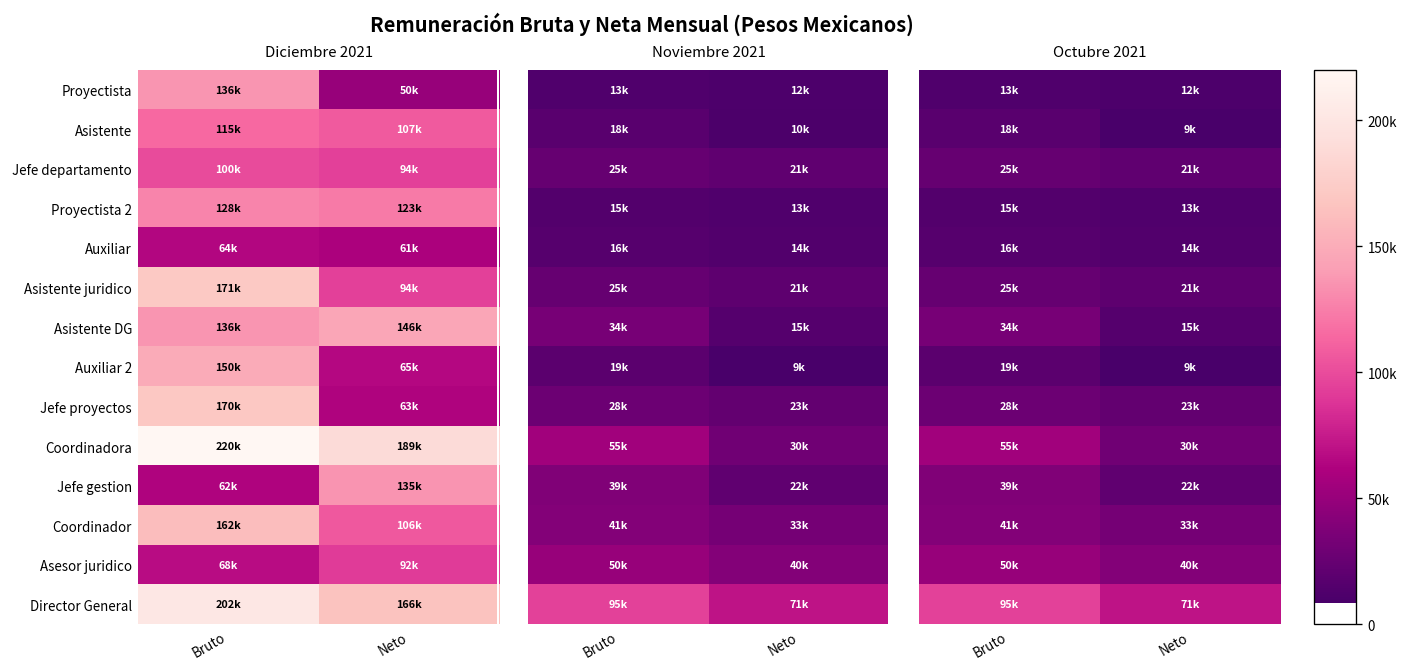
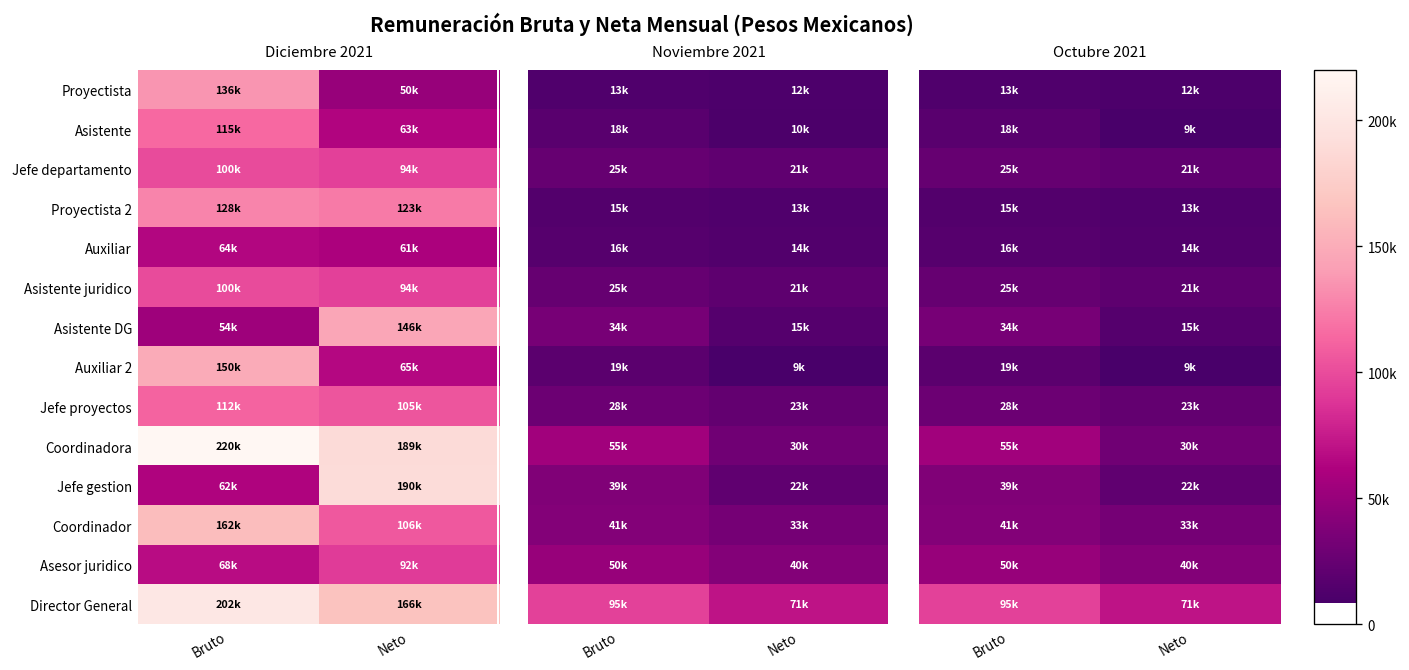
  {
    "Diciembre 2021": {
      "Proyectista": {
        "Bruto": "136k",
        "Neto": "50k"
      },
      "Asistente": {
        "Bruto": "115k",
-       "Neto": "107k"
+       "Neto": "63k"
      },
      "Jefe departamento": {
        "Bruto": "100k",
        "Neto": "94k"
      },
      "Proyectista 2": {
        "Bruto": "128k",
        "Neto": "123k"
      },
      "Auxiliar": {
        "Bruto": "64k",
        "Neto": "61k"
      },
      "Asistente juridico": {
-       "Bruto": "171k",
+       "Bruto": "100k",
        "Neto": "94k"
      },
      "Asistente DG": {
-       "Bruto": "136k",
+       "Bruto": "54k",
        "Neto": "146k"
      },
      "Auxiliar 2": {
        "Bruto": "150k",
        "Neto": "65k"
      },
      "Jefe proyectos": {
-       "Bruto": "170k",
-       "Neto": "63k"
+       "Bruto": "112k",
+       "Neto": "105k"
      },
      "Coordinadora": {
        "Bruto": "220k",
        "Neto": "189k"
      },
      "Jefe gestion": {
        "Bruto": "62k",
-       "Neto": "135k"
+       "Neto": "190k"
      },
      "Coordinador": {
        "Bruto": "162k",
        "Neto": "106k"
      },
      "Asesor juridico": {
        "Bruto": "68k",
        "Neto": "92k"
      },
      "Director General": {
        "Bruto": "202k",
        "Neto": "166k"
      }
    }
  }
